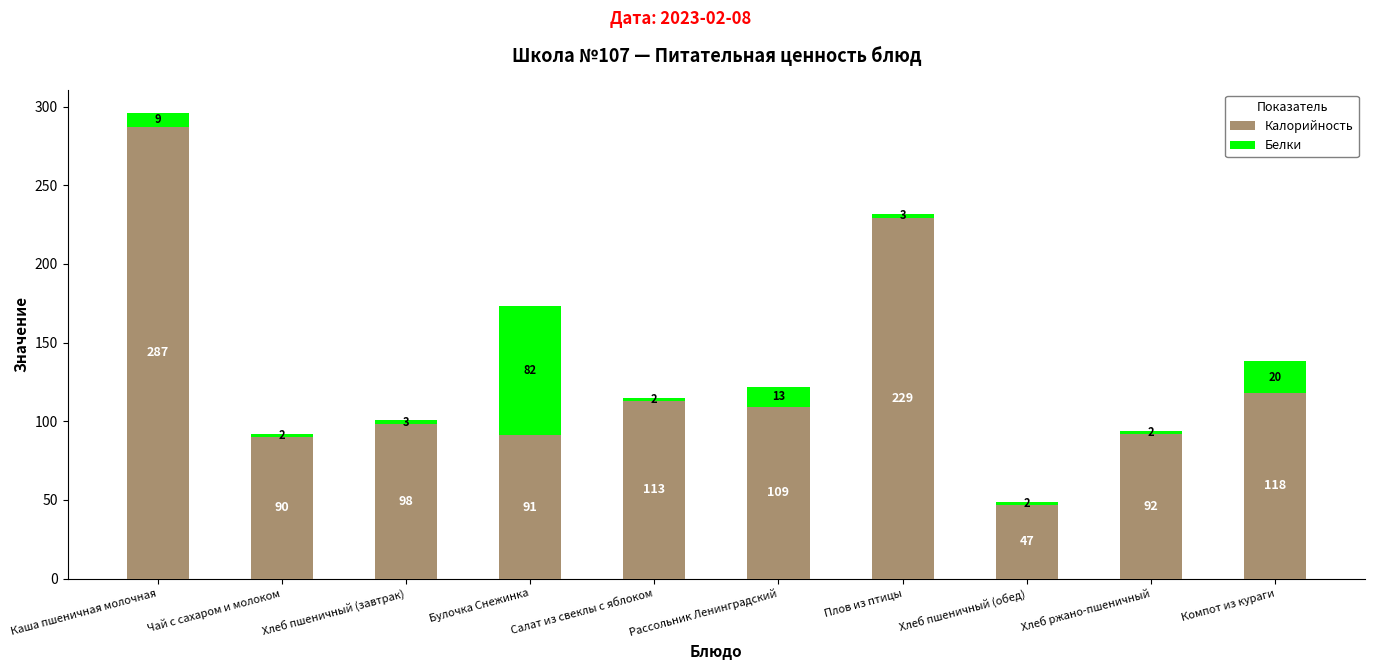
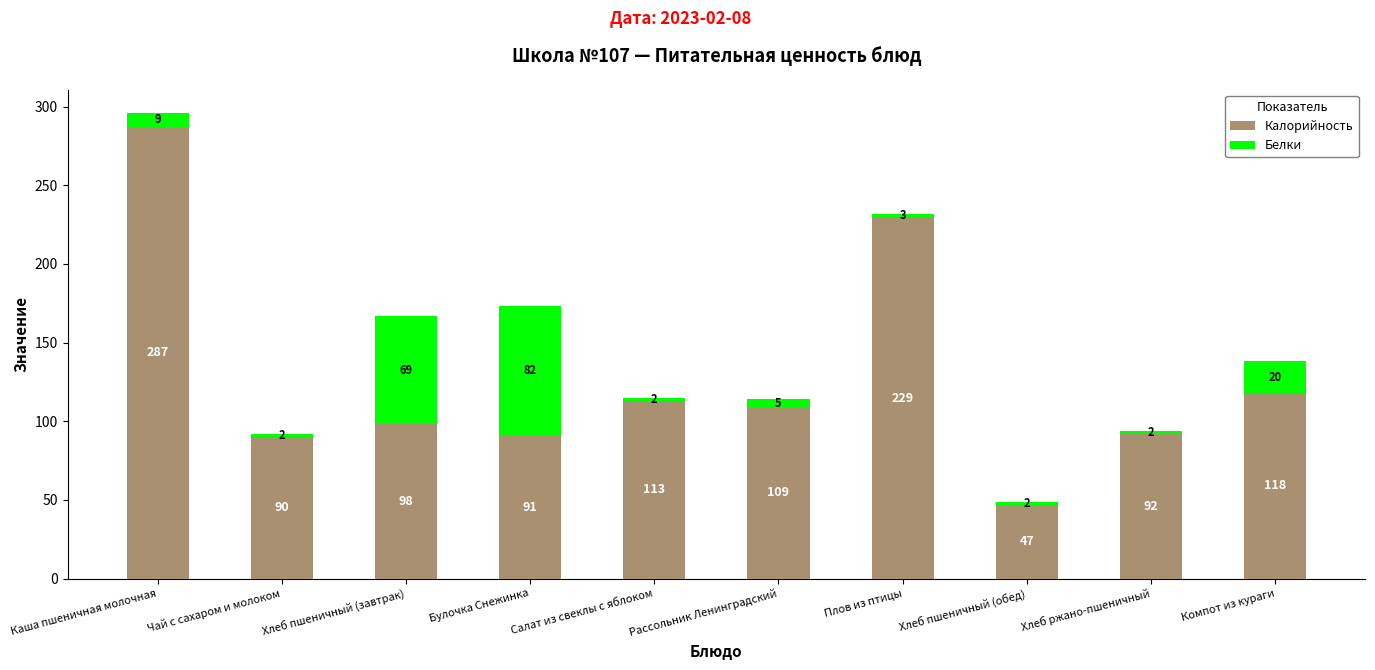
  {
    "Калорийность": {
      "Каша пшеничная молочная": 287,
      "Чай с сахаром и молоком": 90,
      "Хлеб пшеничный (завтрак)": 98,
      "Булочка Снежинка": 91,
      "Салат из свеклы с яблоком": 113,
      "Рассольник Ленинградский": 109,
      "Плов из птицы": 229,
      "Хлеб пшеничный (обед)": 47,
      "Хлеб ржано-пшеничный": 92,
      "Компот из кураги": 118
    },
    "Белки": {
      "Каша пшеничная молочная": 9,
      "Чай с сахаром и молоком": 2,
-     "Хлеб пшеничный (завтрак)": 3,
+     "Хлеб пшеничный (завтрак)": 69,
      "Булочка Снежинка": 82,
      "Салат из свеклы с яблоком": 2,
-     "Рассольник Ленинградский": 13,
+     "Рассольник Ленинградский": 5,
      "Плов из птицы": 3,
      "Хлеб пшеничный (обед)": 2,
      "Хлеб ржано-пшеничный": 2,
      "Компот из кураги": 20
    }
  }
